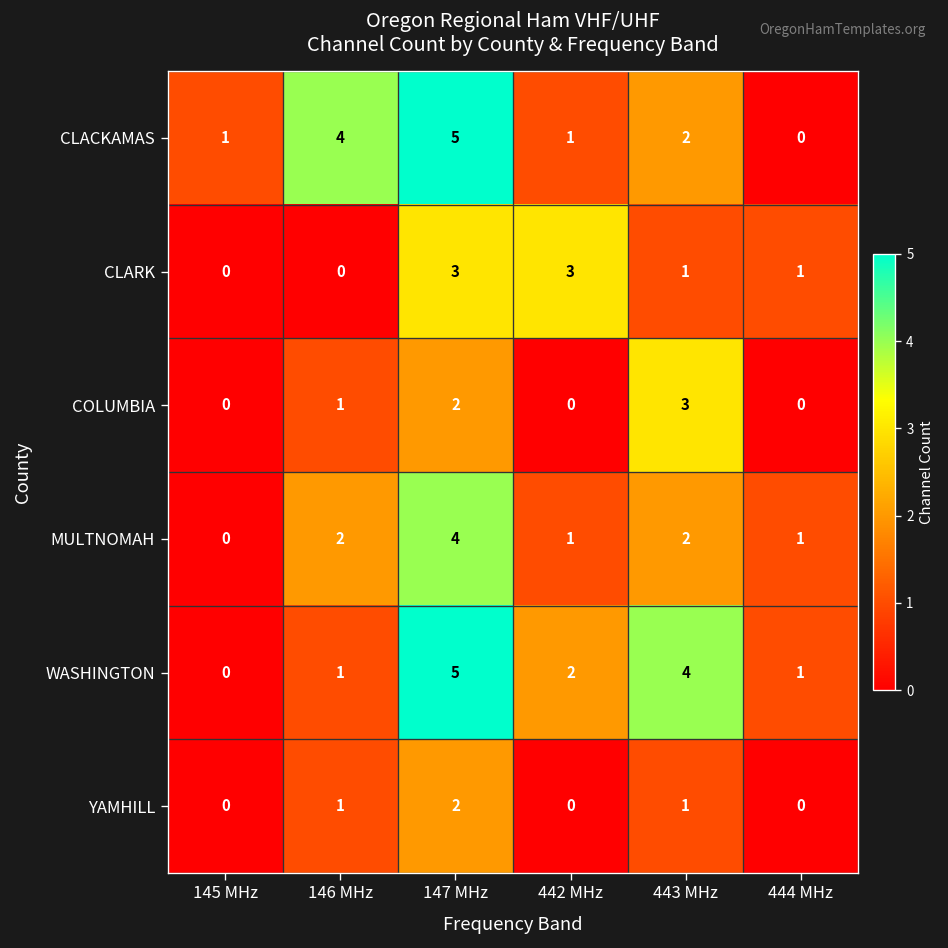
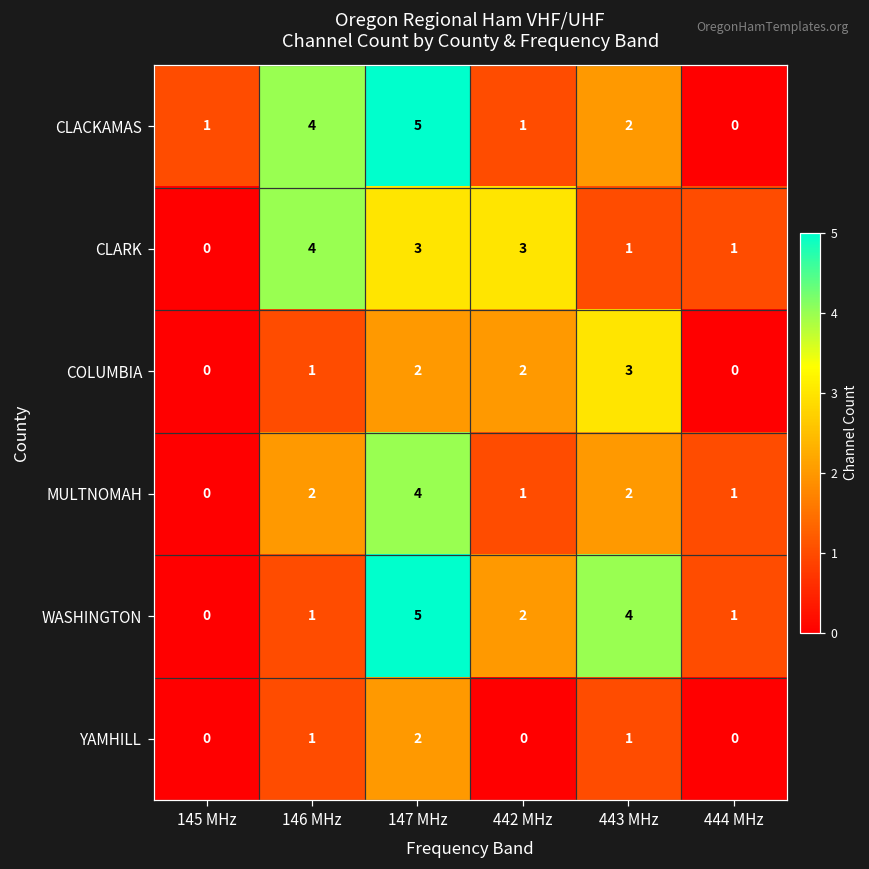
  {
    "CLACKAMAS": {
      "145 MHz": 1,
      "146 MHz": 4,
      "147 MHz": 5,
      "442 MHz": 1,
      "443 MHz": 2,
      "444 MHz": 0
    },
    "CLARK": {
      "145 MHz": 0,
-     "146 MHz": 0,
+     "146 MHz": 4,
      "147 MHz": 3,
      "442 MHz": 3,
      "443 MHz": 1,
      "444 MHz": 1
    },
    "COLUMBIA": {
      "145 MHz": 0,
      "146 MHz": 1,
      "147 MHz": 2,
-     "442 MHz": 0,
+     "442 MHz": 2,
      "443 MHz": 3,
      "444 MHz": 0
    },
    "MULTNOMAH": {
      "145 MHz": 0,
      "146 MHz": 2,
      "147 MHz": 4,
      "442 MHz": 1,
      "443 MHz": 2,
      "444 MHz": 1
    },
    "WASHINGTON": {
      "145 MHz": 0,
      "146 MHz": 1,
      "147 MHz": 5,
      "442 MHz": 2,
      "443 MHz": 4,
      "444 MHz": 1
    },
    "YAMHILL": {
      "145 MHz": 0,
      "146 MHz": 1,
      "147 MHz": 2,
      "442 MHz": 0,
      "443 MHz": 1,
      "444 MHz": 0
    }
  }
